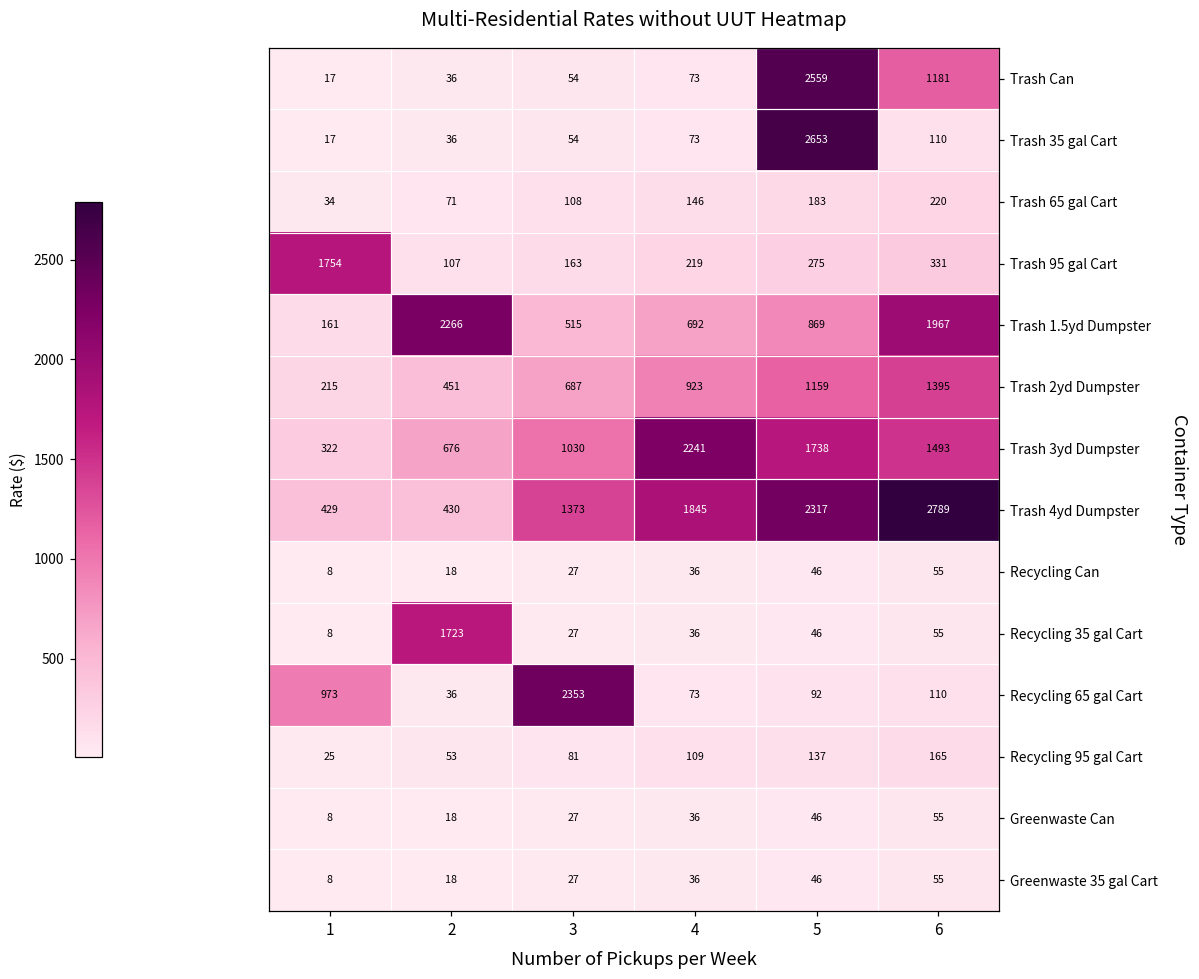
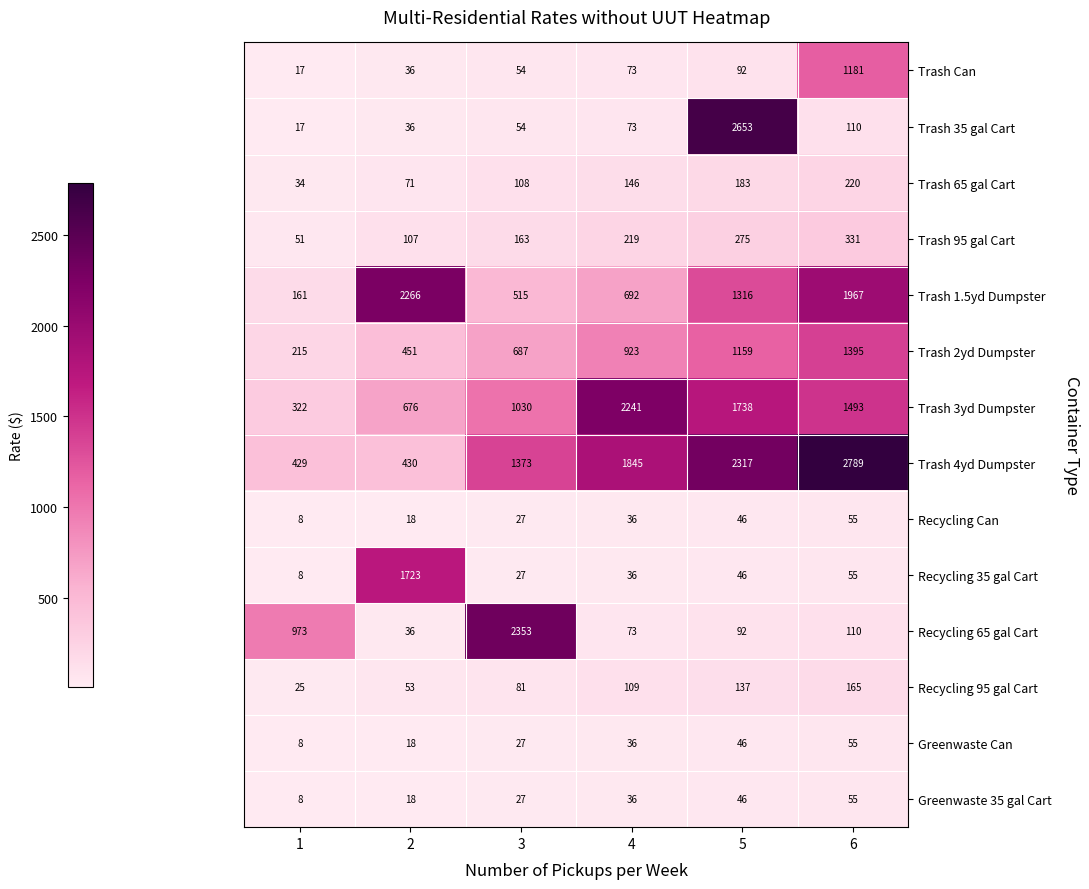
  {
    "Trash Can": {
      "1": 17,
      "2": 36,
      "3": 54,
      "4": 73,
-     "5": 2559,
+     "5": 92,
      "6": 1181
    },
    "Trash 35 gal Cart": {
      "1": 17,
      "2": 36,
      "3": 54,
      "4": 73,
      "5": 2653,
      "6": 110
    },
    "Trash 65 gal Cart": {
      "1": 34,
      "2": 71,
      "3": 108,
      "4": 146,
      "5": 183,
      "6": 220
    },
    "Trash 95 gal Cart": {
-     "1": 1754,
+     "1": 51,
      "2": 107,
      "3": 163,
      "4": 219,
      "5": 275,
      "6": 331
    },
    "Trash 1.5yd Dumpster": {
      "1": 161,
      "2": 2266,
      "3": 515,
      "4": 692,
-     "5": 869,
+     "5": 1316,
      "6": 1967
    },
    "Trash 2yd Dumpster": {
      "1": 215,
      "2": 451,
      "3": 687,
      "4": 923,
      "5": 1159,
      "6": 1395
    },
    "Trash 3yd Dumpster": {
      "1": 322,
      "2": 676,
      "3": 1030,
      "4": 2241,
      "5": 1738,
      "6": 1493
    },
    "Trash 4yd Dumpster": {
      "1": 429,
      "2": 430,
      "3": 1373,
      "4": 1845,
      "5": 2317,
      "6": 2789
    },
    "Recycling Can": {
      "1": 8,
      "2": 18,
      "3": 27,
      "4": 36,
      "5": 46,
      "6": 55
    },
    "Recycling 35 gal Cart": {
      "1": 8,
      "2": 1723,
      "3": 27,
      "4": 36,
      "5": 46,
      "6": 55
    },
    "Recycling 65 gal Cart": {
      "1": 973,
      "2": 36,
      "3": 2353,
      "4": 73,
      "5": 92,
      "6": 110
    },
    "Recycling 95 gal Cart": {
      "1": 25,
      "2": 53,
      "3": 81,
      "4": 109,
      "5": 137,
      "6": 165
    },
    "Greenwaste Can": {
      "1": 8,
      "2": 18,
      "3": 27,
      "4": 36,
      "5": 46,
      "6": 55
    },
    "Greenwaste 35 gal Cart": {
      "1": 8,
      "2": 18,
      "3": 27,
      "4": 36,
      "5": 46,
      "6": 55
    }
  }
